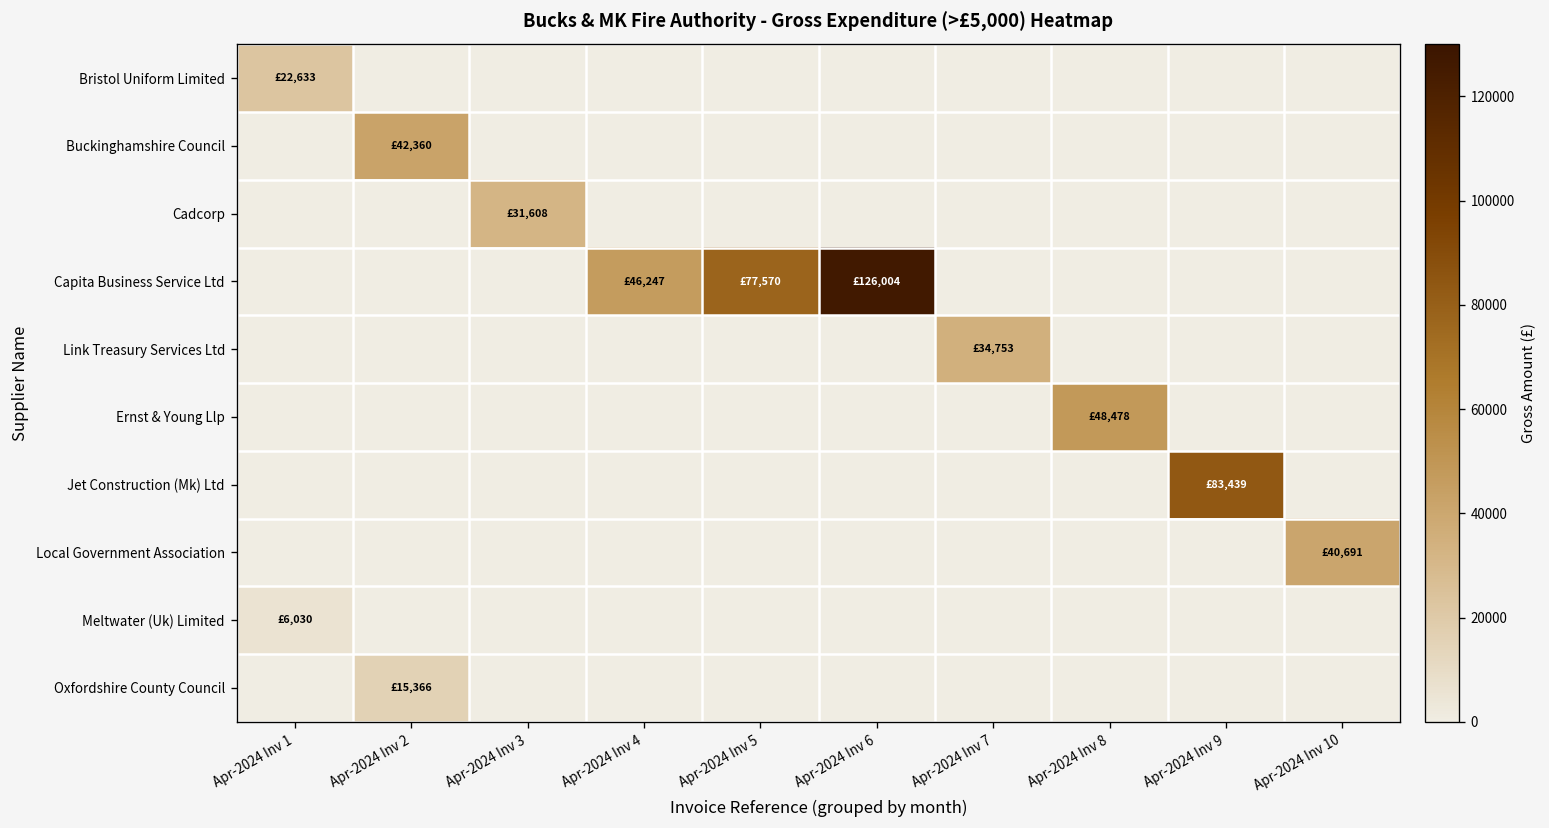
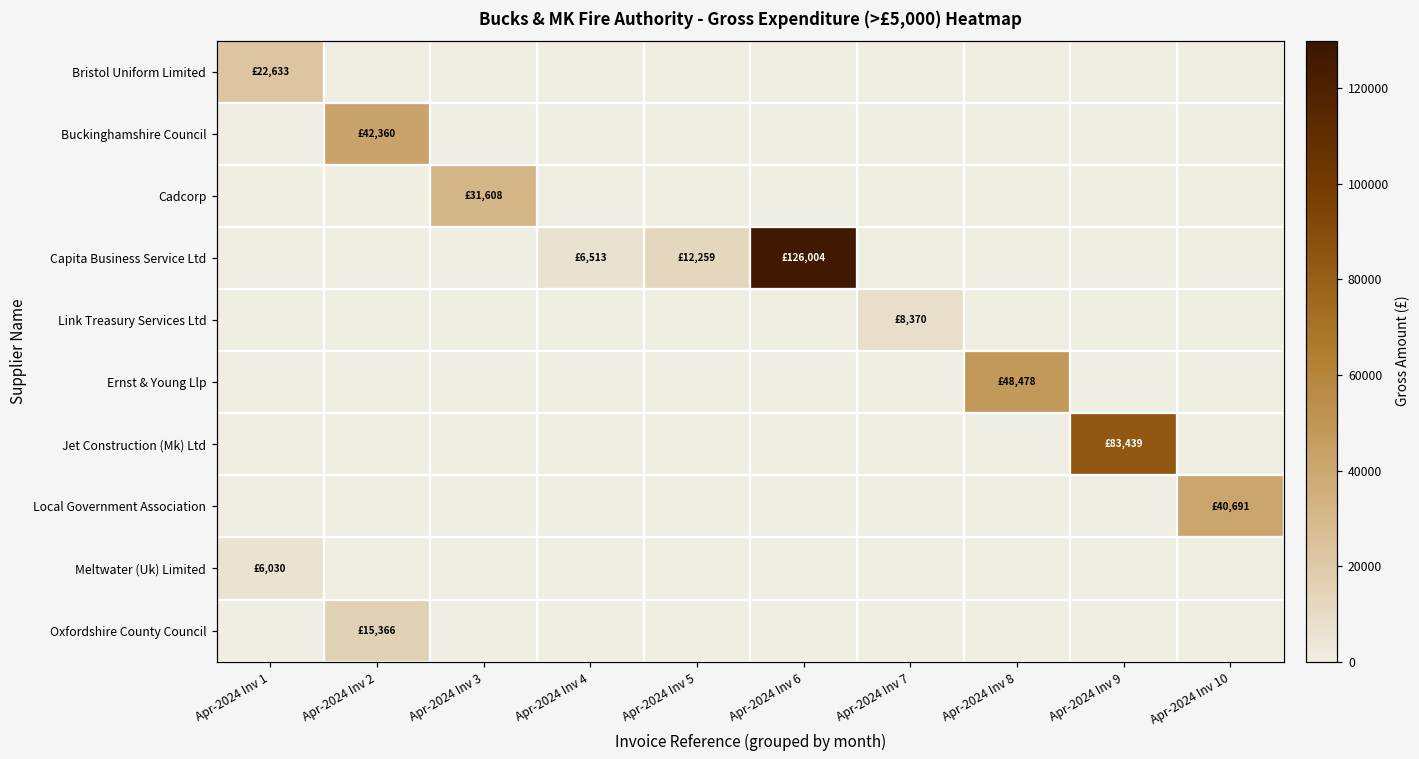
  {
    "Bristol Uniform Limited": {
      "Apr-2024 Inv 1": "£22,633"
    },
    "Buckinghamshire Council": {
      "Apr-2024 Inv 2": "£42,360"
    },
    "Cadcorp": {
      "Apr-2024 Inv 3": "£31,608"
    },
    "Capita Business Service Ltd": {
-     "Apr-2024 Inv 4": "£46,247",
-     "Apr-2024 Inv 5": "£77,570",
+     "Apr-2024 Inv 4": "£6,513",
+     "Apr-2024 Inv 5": "£12,259",
      "Apr-2024 Inv 6": "£126,004"
    },
    "Link Treasury Services Ltd": {
-     "Apr-2024 Inv 7": "£34,753"
+     "Apr-2024 Inv 7": "£8,370"
    },
    "Ernst & Young Llp": {
      "Apr-2024 Inv 8": "£48,478"
    },
    "Jet Construction (Mk) Ltd": {
      "Apr-2024 Inv 9": "£83,439"
    },
    "Local Government Association": {
      "Apr-2024 Inv 10": "£40,691"
    },
    "Meltwater (Uk) Limited": {
      "Apr-2024 Inv 1": "£6,030"
    },
    "Oxfordshire County Council": {
      "Apr-2024 Inv 2": "£15,366"
    }
  }
